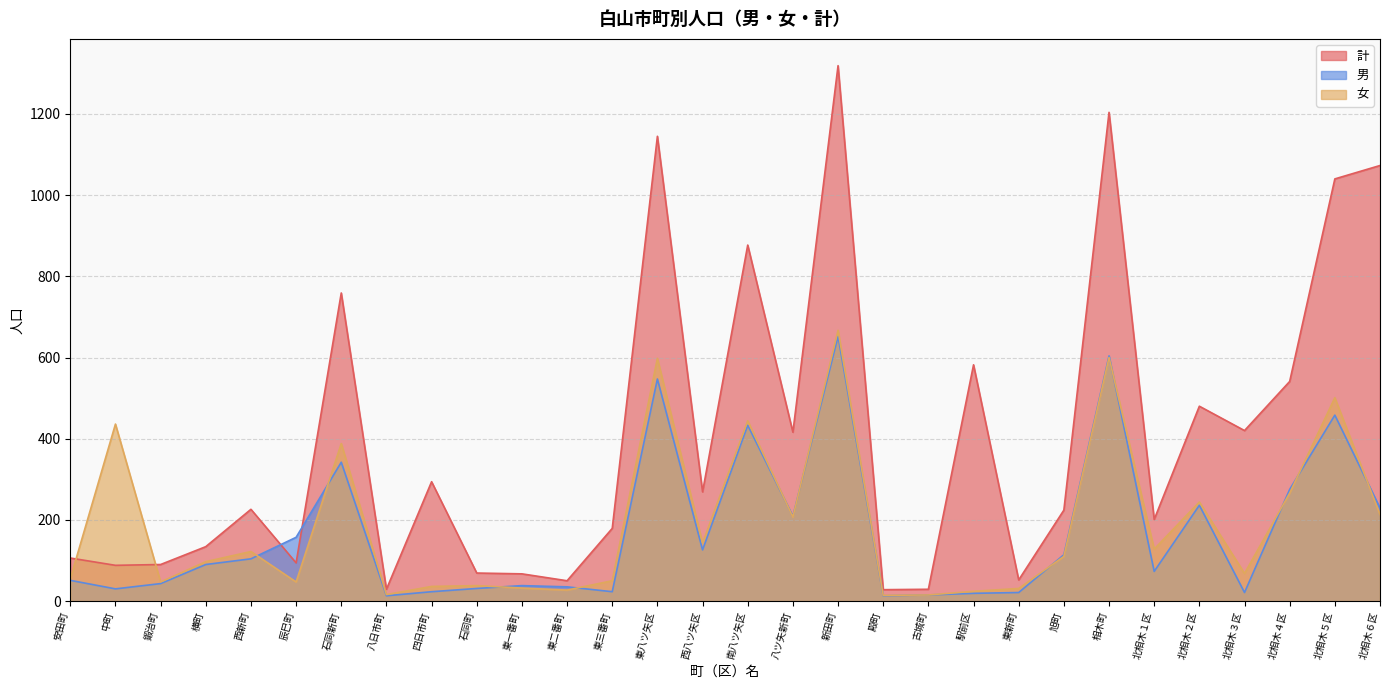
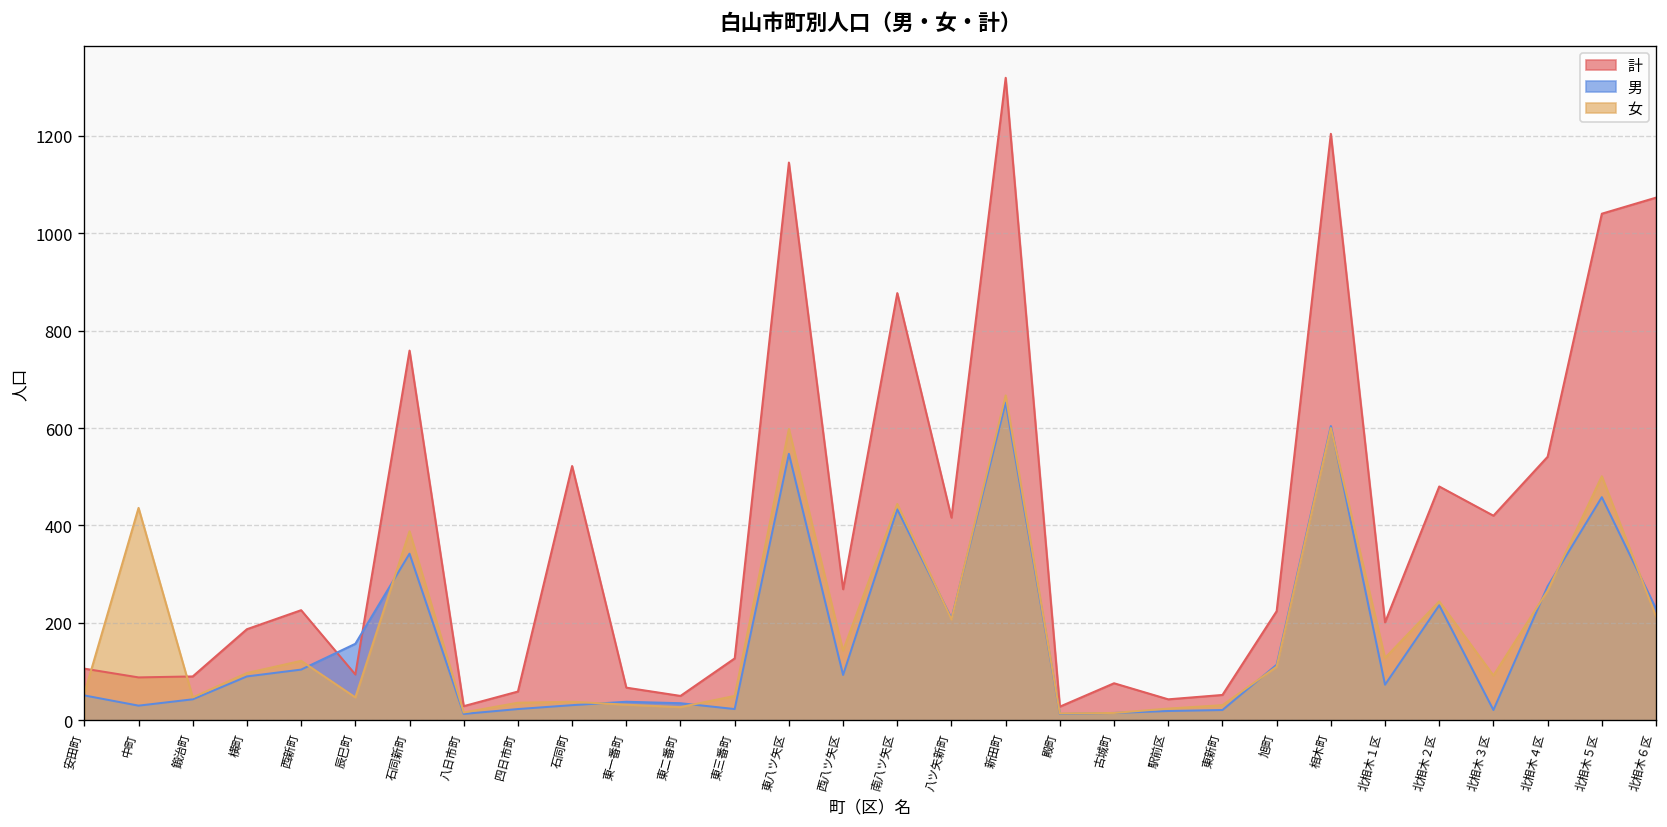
  {
    "計": {
      "安田町": 110,
      "中町": 90,
      "鍛治町": 90,
-     "横町": 130,
+     "横町": 190,
      "西新町": 230,
      "辰巳町": 90,
      "石同新町": 760,
      "八日市町": 30,
-     "四日市町": 290,
-     "石同町": 70,
+     "四日市町": 60,
+     "石同町": 520,
      "東一番町": 70,
      "東二番町": 50,
-     "東三番町": 180,
+     "東三番町": 130,
      "東八ツ矢区": 1150,
      "西八ツ矢区": 270,
      "南八ツ矢区": 880,
      "八ツ矢新町": 420,
      "新田町": 1320,
      "殿町": 30,
-     "古城町": 30,
-     "駅前区": 580,
+     "古城町": 80,
+     "駅前区": 40,
      "東新町": 50,
      "旭町": 220,
      "相木町": 1200,
      "北相木１区": 200,
      "北相木２区": 480,
      "北相木３区": 420,
      "北相木４区": 540,
      "北相木５区": 1040,
      "北相木６区": 1070
    },
    "男": {
      "中町": 30,
      "横町": 90,
      "西新町": 100,
      "辰巳町": 160,
      "石同新町": 340,
      "四日市町": 20,
      "石同町": 30,
      "東二番町": 40,
      "東三番町": 20,
      "東八ツ矢区": 550,
-     "西八ツ矢区": 130,
+     "西八ツ矢区": 90,
      "南八ツ矢区": 430,
      "新田町": 650,
      "東新町": 20,
      "北相木１区": 70,
      "北相木２区": 240,
      "北相木３区": 20,
      "北相木４区": 280,
      "北相木５区": 460,
      "北相木６区": 230
    },
    "女": {
      "中町": 440,
      "横町": 100,
      "西新町": 120,
      "辰巳町": 50,
      "石同新町": 390,
      "四日市町": 40,
      "石同町": 40,
      "東二番町": 30,
      "東三番町": 50,
      "東八ツ矢区": 600,
      "西八ツ矢区": 140,
      "南八ツ矢区": 440,
      "新田町": 670,
      "東新町": 30,
      "北相木１区": 130,
      "北相木２区": 240,
-     "北相木３区": 70,
+     "北相木３区": 90,
      "北相木４区": 270,
      "北相木５区": 500,
      "北相木６区": 210
    }
  }
